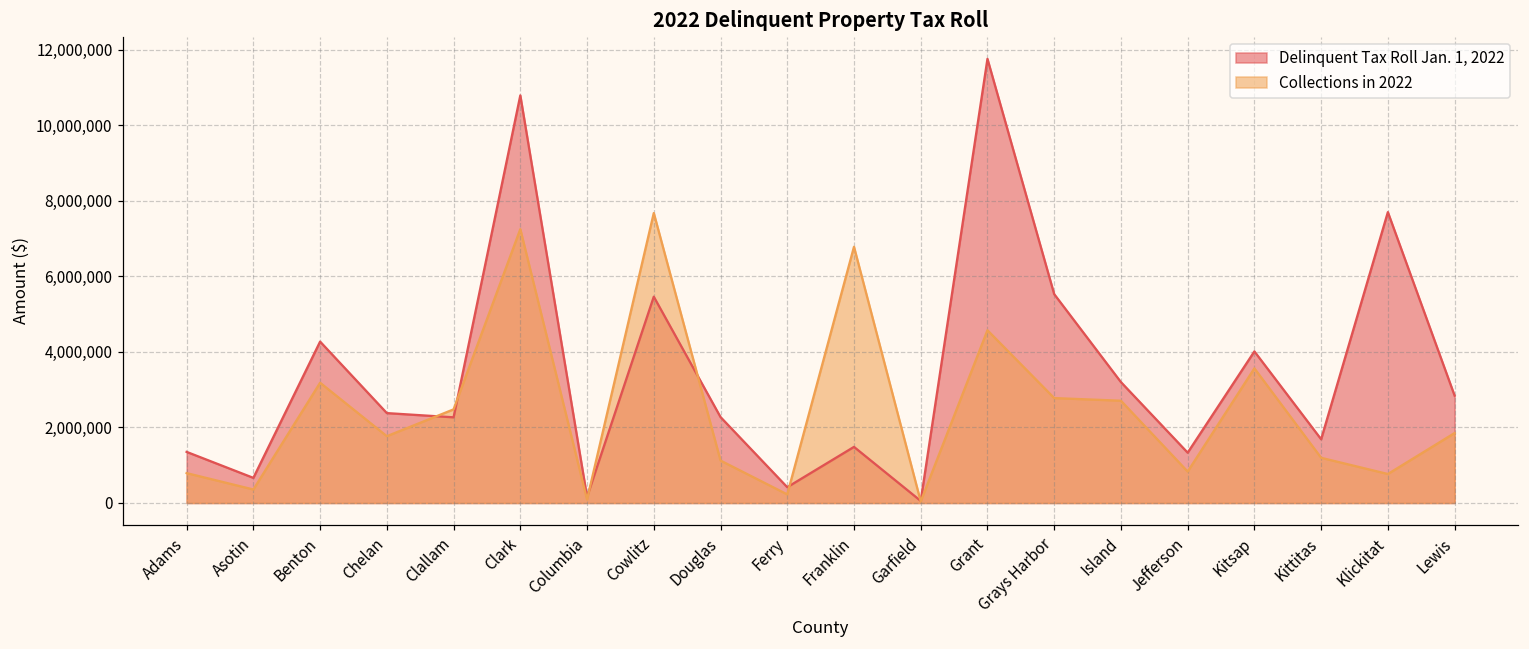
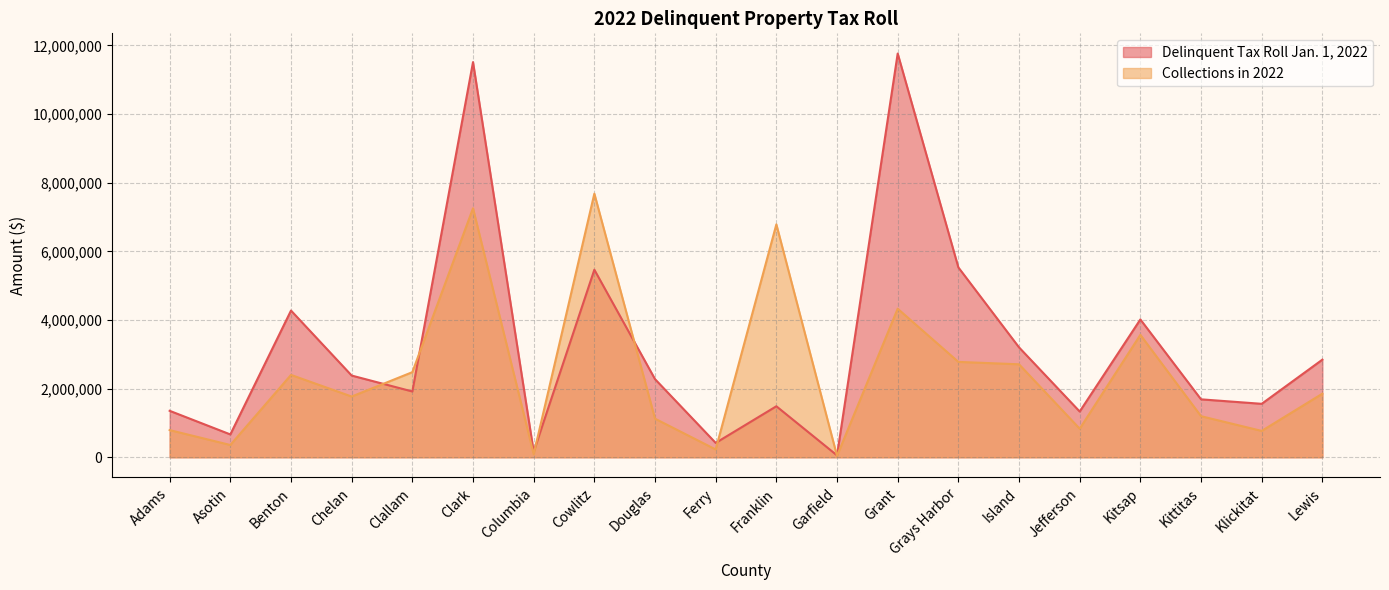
  {
    "Delinquent Tax Roll Jan. 1, 2022": {
      "Adams": "1,400,000",
      "Asotin": "700,000",
      "Benton": "4,300,000",
      "Chelan": "2,400,000",
-     "Clallam": "2,300,000",
-     "Clark": "10,800,000",
+     "Clallam": "1,900,000",
+     "Clark": "11,500,000",
      "Cowlitz": "5,500,000",
      "Douglas": "2,300,000",
      "Ferry": "400,000",
      "Franklin": "1,500,000",
      "Grant": "11,800,000",
      "Grays Harbor": "5,500,000",
      "Island": "3,200,000",
      "Jefferson": "1,300,000",
      "Kitsap": "4,000,000",
      "Kittitas": "1,700,000",
-     "Klickitat": "7,700,000",
+     "Klickitat": "1,600,000",
      "Lewis": "2,800,000"
    },
    "Collections in 2022": {
      "Adams": "800,000",
      "Asotin": "400,000",
-     "Benton": "3,200,000",
+     "Benton": "2,400,000",
      "Chelan": "1,800,000",
      "Clallam": "2,500,000",
      "Clark": "7,300,000",
      "Cowlitz": "7,700,000",
      "Douglas": "1,100,000",
      "Ferry": "200,000",
      "Franklin": "6,800,000",
-     "Grant": "4,600,000",
+     "Grant": "4,300,000",
      "Grays Harbor": "2,800,000",
      "Island": "2,700,000",
      "Jefferson": "800,000",
      "Kitsap": "3,600,000",
      "Kittitas": "1,200,000",
      "Klickitat": "800,000",
      "Lewis": "1,900,000"
    }
  }
